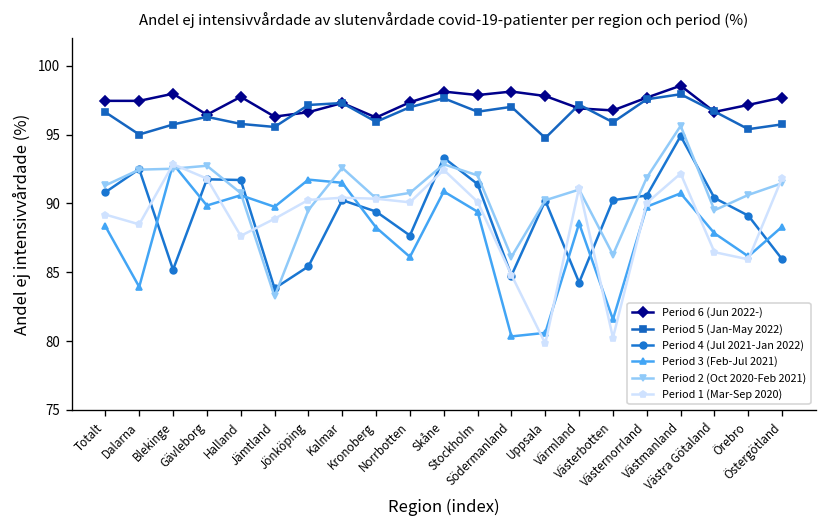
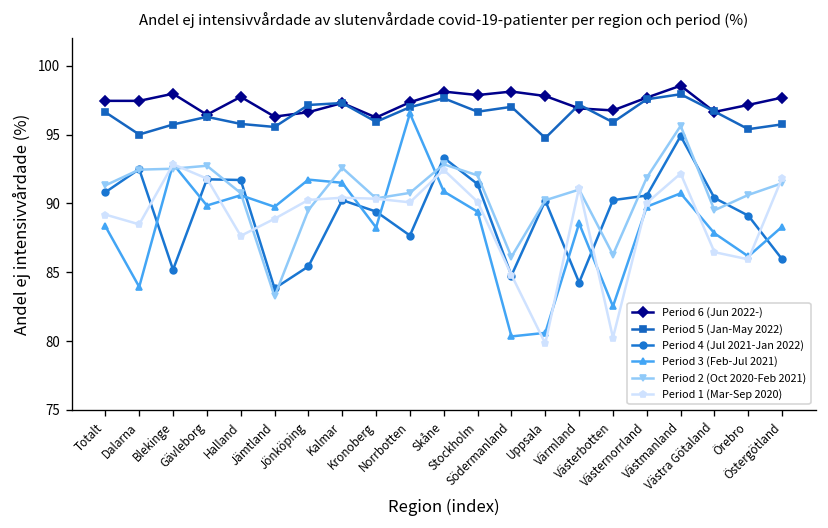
  {
    "Period 6 (Jun 2022-)": {
      "Totalt": 97.5,
      "Dalarna": 97.5,
      "Blekinge": 98.0,
      "Halland": 97.8,
      "Jämtland": 96.3,
      "Jönköping": 96.6,
      "Kronoberg": 96.3,
      "Norrbotten": 97.4,
      "Skåne": 98.1,
      "Stockholm": 97.9,
      "Södermanland": 98.1,
      "Uppsala": 97.8,
      "Värmland": 96.9,
      "Västerbotten": 96.8,
      "Västmanland": 98.6,
      "Örebro": 97.2,
      "Östergötland": 97.7
    },
    "Period 3 (Feb-Jul 2021)": {
      "Totalt": 88.3,
      "Dalarna": 83.9,
      "Gävleborg": 89.9,
      "Jämtland": 89.8,
      "Jönköping": 91.7,
      "Kalmar": 91.5,
      "Kronoberg": 88.3,
-     "Norrbotten": 86.1,
+     "Norrbotten": 96.5,
      "Skåne": 90.9,
      "Stockholm": 89.4,
      "Södermanland": 80.3,
      "Uppsala": 80.6,
      "Värmland": 88.6,
-     "Västerbotten": 81.6,
+     "Västerbotten": 82.5,
      "Västernorrland": 89.8,
      "Västmanland": 90.7,
      "Västra Götaland": 87.8,
      "Östergötland": 88.3
    },
    "Period 2 (Oct 2020-Feb 2021)": {
      "Totalt": 91.3,
      "Blekinge": 92.5,
      "Gävleborg": 92.7,
      "Jämtland": 83.2,
      "Jönköping": 89.5,
      "Kalmar": 92.6,
      "Norrbotten": 90.8,
      "Skåne": 92.8,
      "Stockholm": 92.0,
      "Södermanland": 86.1,
      "Västerbotten": 86.3,
      "Västernorrland": 91.9,
      "Västmanland": 95.6,
      "Västra Götaland": 89.5,
      "Örebro": 90.6,
      "Östergötland": 91.5
    },
    "Period 1 (Mar-Sep 2020)": {
      "Totalt": 89.2,
      "Dalarna": 88.5,
      "Halland": 87.6,
      "Jämtland": 88.9,
      "Jönköping": 90.3,
      "Norrbotten": 90.1,
      "Skåne": 92.4,
      "Stockholm": 90.1,
      "Uppsala": 79.8,
      "Västerbotten": 80.2,
      "Västernorrland": 90.0,
      "Västmanland": 92.2,
      "Västra Götaland": 86.5,
      "Östergötland": 91.9
    }
  }
